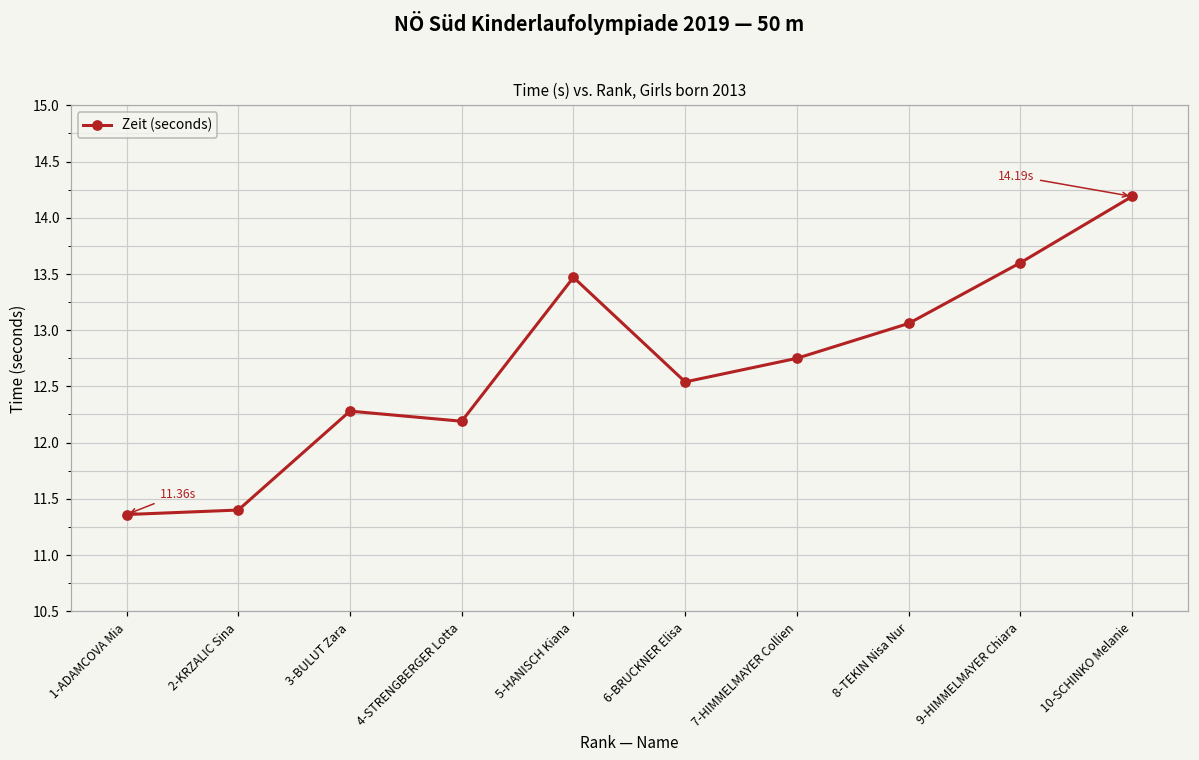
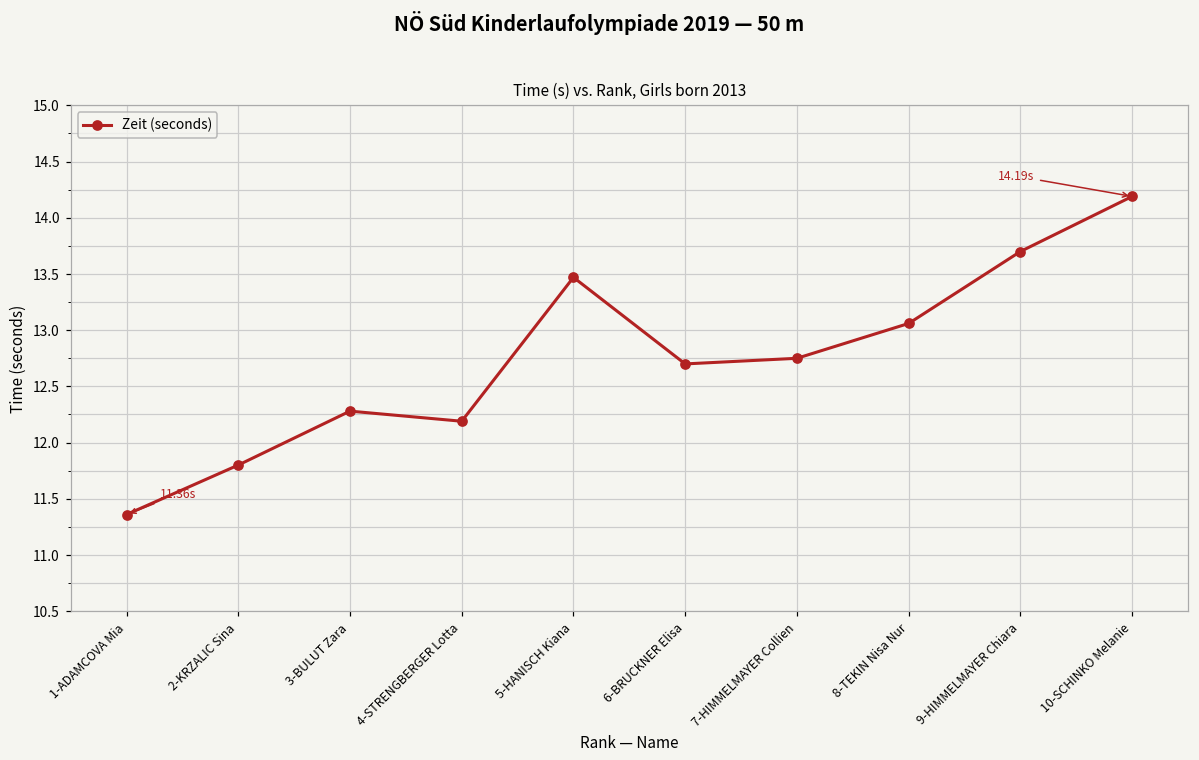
  {
-   "2-KRZALIC Sina": 11.4,
+   "2-KRZALIC Sina": 11.8,
    "3-BULUT Zara": 12.28,
    "4-STRENGBERGER Lotta": 12.19,
    "5-HANISCH Kiana": 13.47,
-   "6-BRUCKNER Elisa": 12.54,
+   "6-BRUCKNER Elisa": 12.70,
    "7-HIMMELMAYER Collien": 12.75,
    "8-TEKIN Nisa Nur": 13.06,
-   "9-HIMMELMAYER Chiara": 13.6
+   "9-HIMMELMAYER Chiara": 13.7
  }
